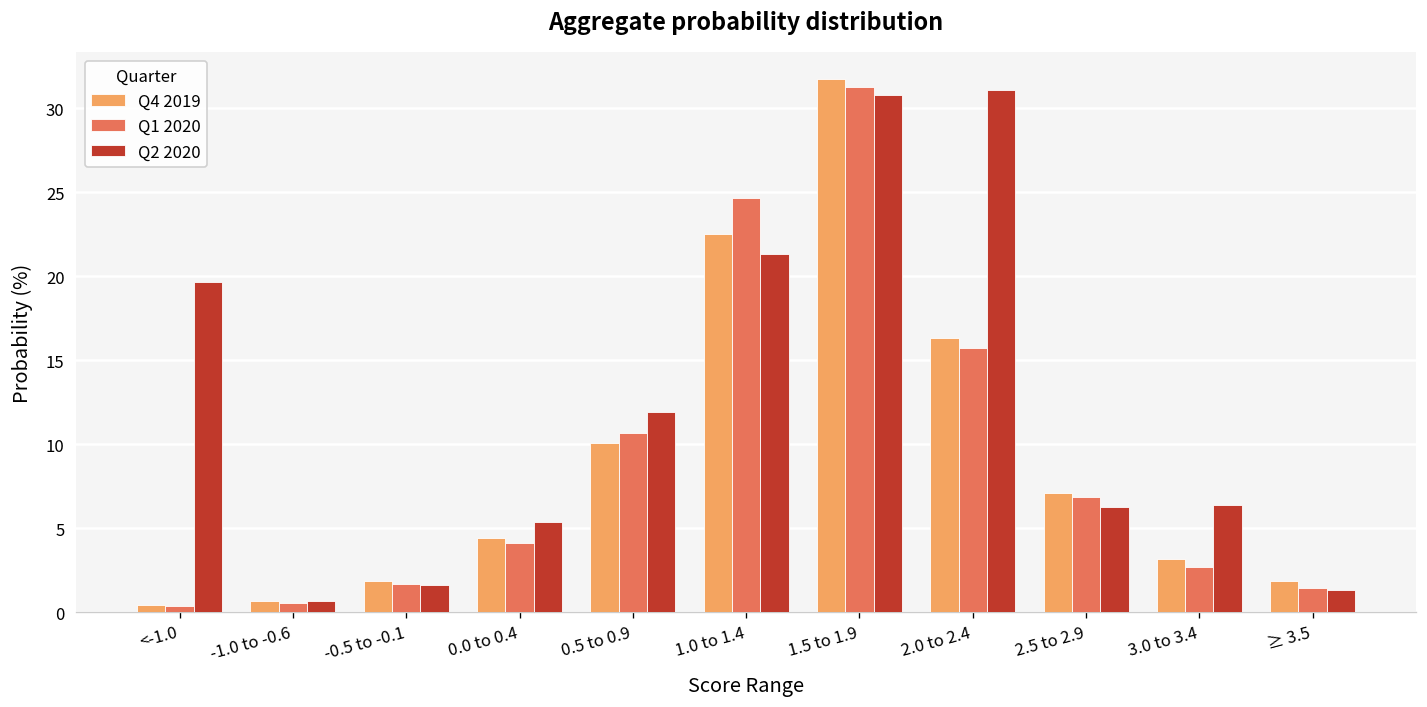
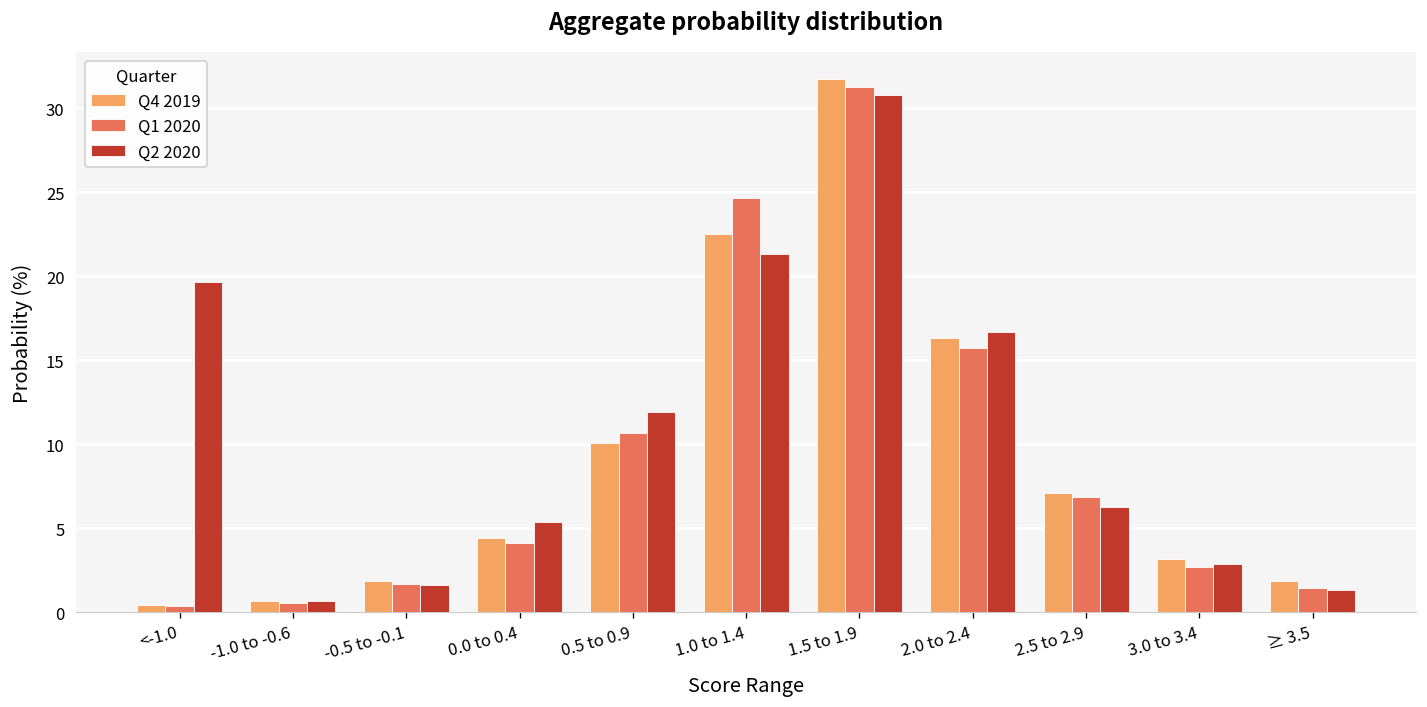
  {
    "Q2 2020": {
      "<-1.0": 19.6,
      "-1.0 to -0.6": 0.7,
      "-0.5 to -0.1": 1.6,
      "0.0 to 0.4": 5.4,
      "0.5 to 0.9": 11.9,
      "1.0 to 1.4": 21.3,
      "1.5 to 1.9": 30.8,
-     "2.0 to 2.4": 31.1,
+     "2.0 to 2.4": 16.7,
      "2.5 to 2.9": 6.3,
-     "3.0 to 3.4": 6.4,
+     "3.0 to 3.4": 2.8,
      "≥ 3.5": 1.3
    }
  }
